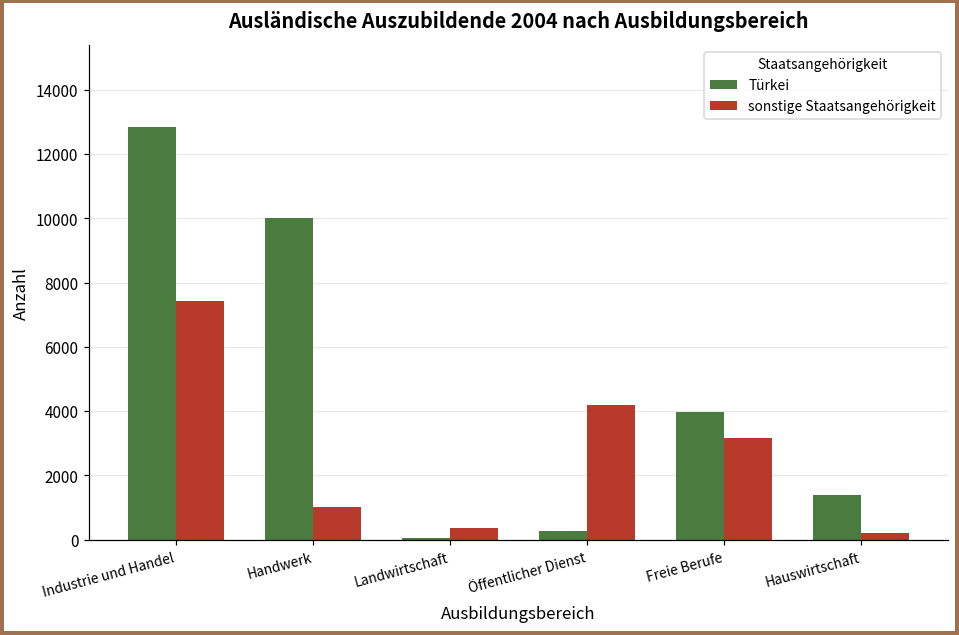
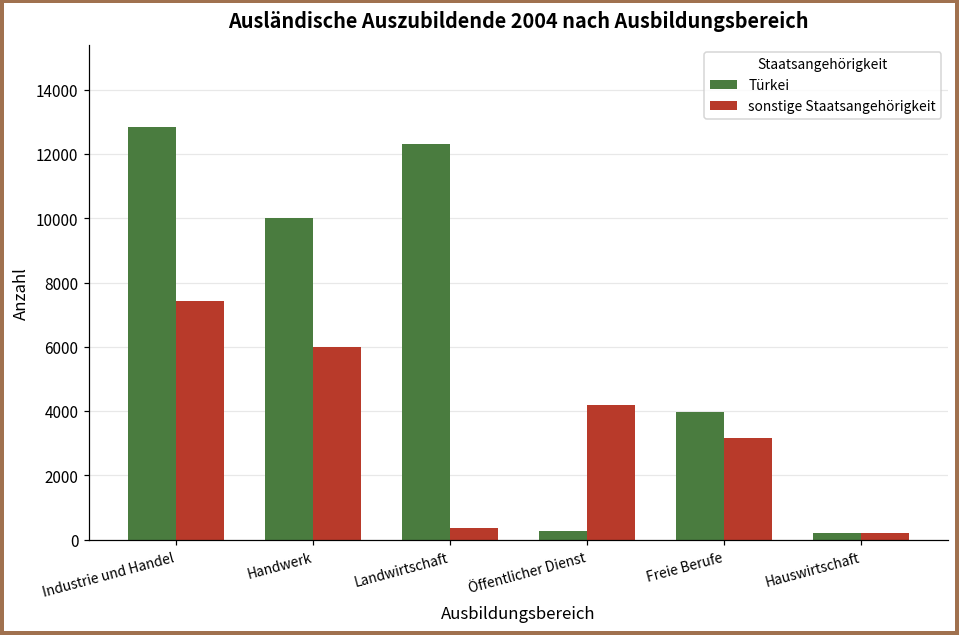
  {
    "Türkei": {
      "Industrie und Handel": 12800,
      "Handwerk": 10000,
-     "Landwirtschaft": 100,
+     "Landwirtschaft": 12300,
      "Öffentlicher Dienst": 300,
      "Freie Berufe": 4000,
-     "Hauswirtschaft": 1400
+     "Hauswirtschaft": 200
    },
    "sonstige Staatsangehörigkeit": {
      "Industrie und Handel": 7400,
-     "Handwerk": 1000,
+     "Handwerk": 6000,
      "Landwirtschaft": 400,
      "Öffentlicher Dienst": 4200,
      "Freie Berufe": 3200,
      "Hauswirtschaft": 200
    }
  }
